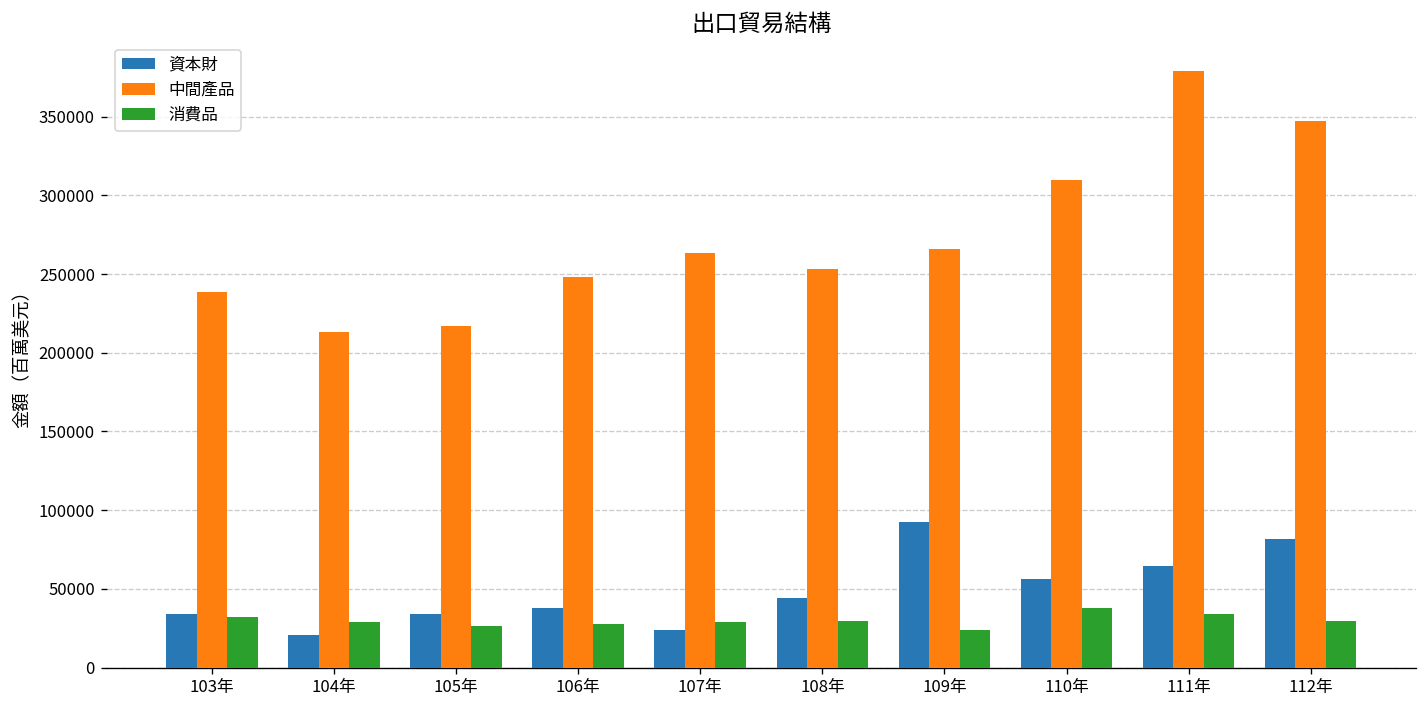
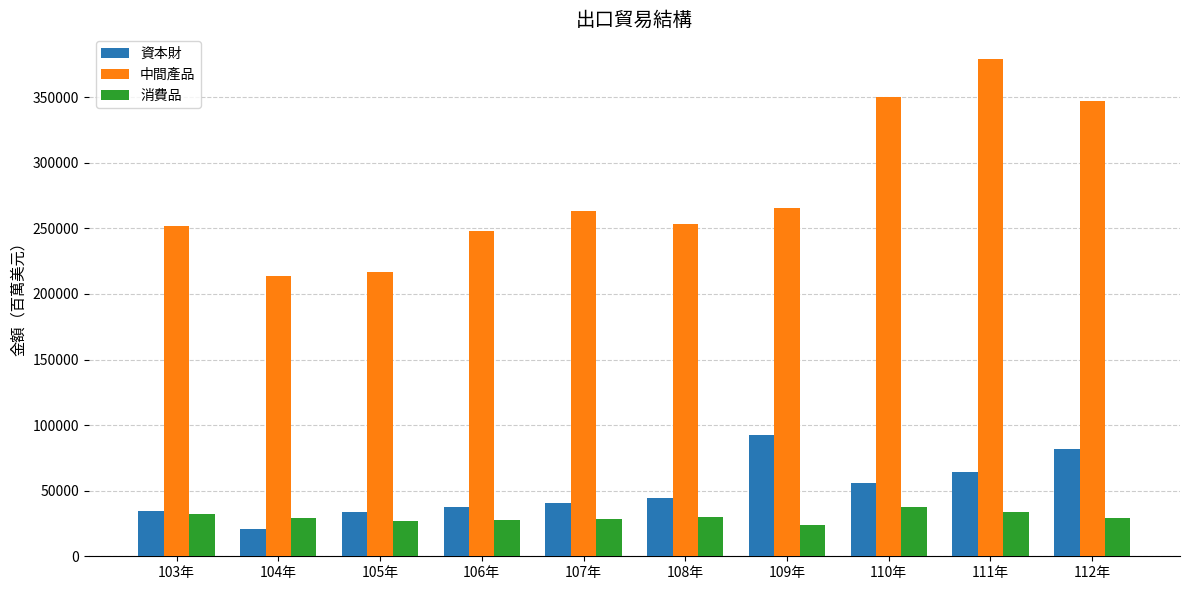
  {
    "資本財": {
      "103年": 34000,
      "104年": 21000,
      "105年": 34000,
      "106年": 38000,
-     "107年": 24000,
+     "107年": 40000,
      "108年": 44000,
      "109年": 93000,
      "110年": 56000,
      "111年": 64000,
      "112年": 82000
    },
    "中間產品": {
-     "103年": 238000,
+     "103年": 251000,
      "104年": 213000,
      "105年": 217000,
      "106年": 248000,
      "107年": 263000,
      "108年": 253000,
      "109年": 266000,
-     "110年": 309000,
+     "110年": 350000,
      "111年": 379000,
      "112年": 347000
    },
    "消費品": {
      "103年": 32000,
      "104年": 29000,
      "105年": 27000,
      "106年": 28000,
      "107年": 29000,
      "108年": 30000,
      "109年": 24000,
      "110年": 38000,
      "111年": 34000,
      "112年": 30000
    }
  }
